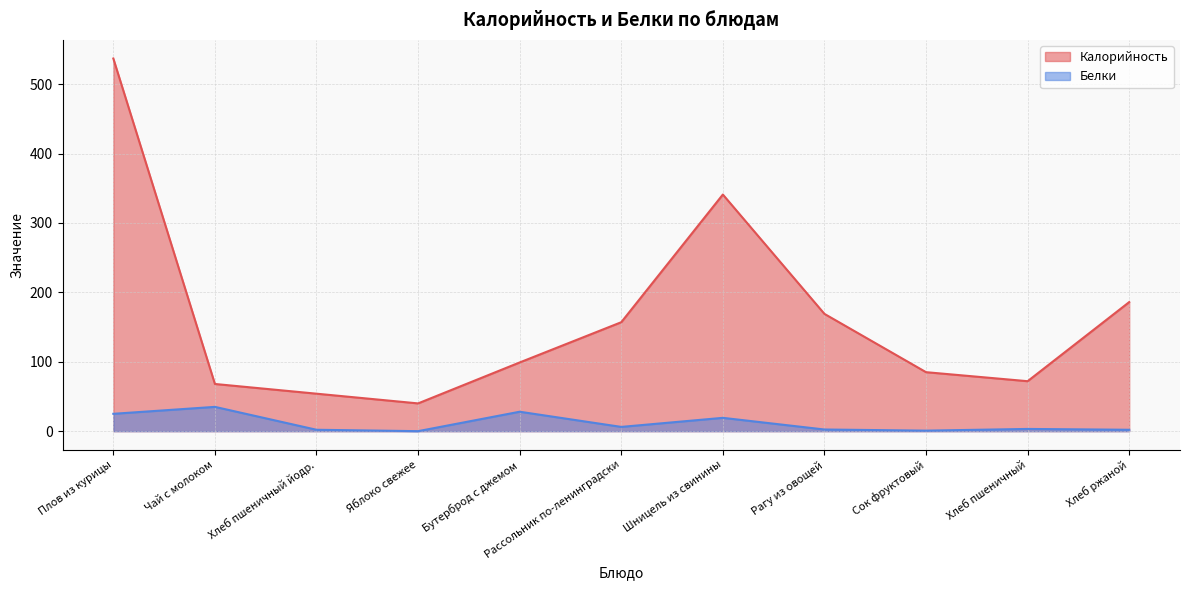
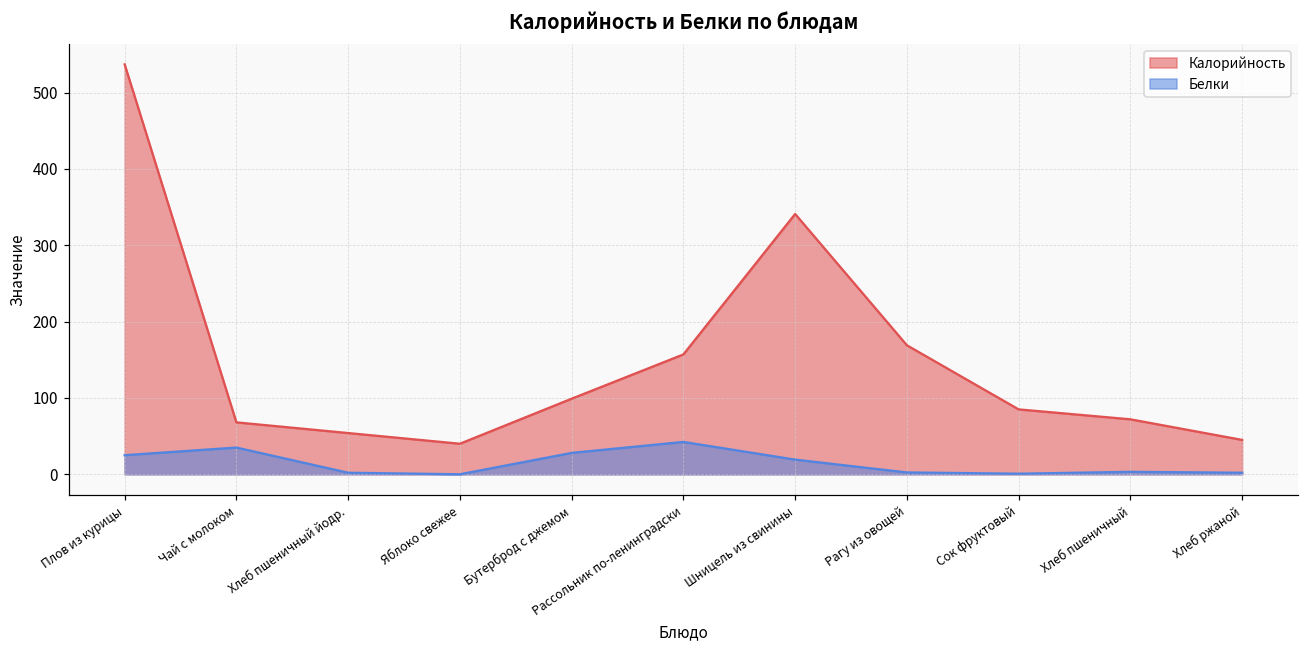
  {
    "Калорийность": {
      "Плов из курицы": 540,
      "Чай с молоком": 70,
      "Хлеб пшеничный йодр.": 50,
      "Яблоко свежее": 40,
      "Бутерброд с джемом": 100,
      "Рассольник по-ленинградски": 160,
      "Шницель из свинины": 340,
      "Рагу из овощей": 170,
      "Сок фруктовый": 90,
      "Хлеб пшеничный": 70,
-     "Хлеб ржаной": 190
+     "Хлеб ржаной": 50
    },
    "Белки": {
      "Плов из курицы": 30,
      "Чай с молоком": 40,
      "Хлеб пшеничный йодр.": 0,
      "Яблоко свежее": 0,
      "Бутерброд с джемом": 30,
-     "Рассольник по-ленинградски": 10,
+     "Рассольник по-ленинградски": 40,
      "Шницель из свинины": 20,
      "Рагу из овощей": 0,
      "Сок фруктовый": 0,
      "Хлеб пшеничный": 0,
      "Хлеб ржаной": 0
    }
  }
